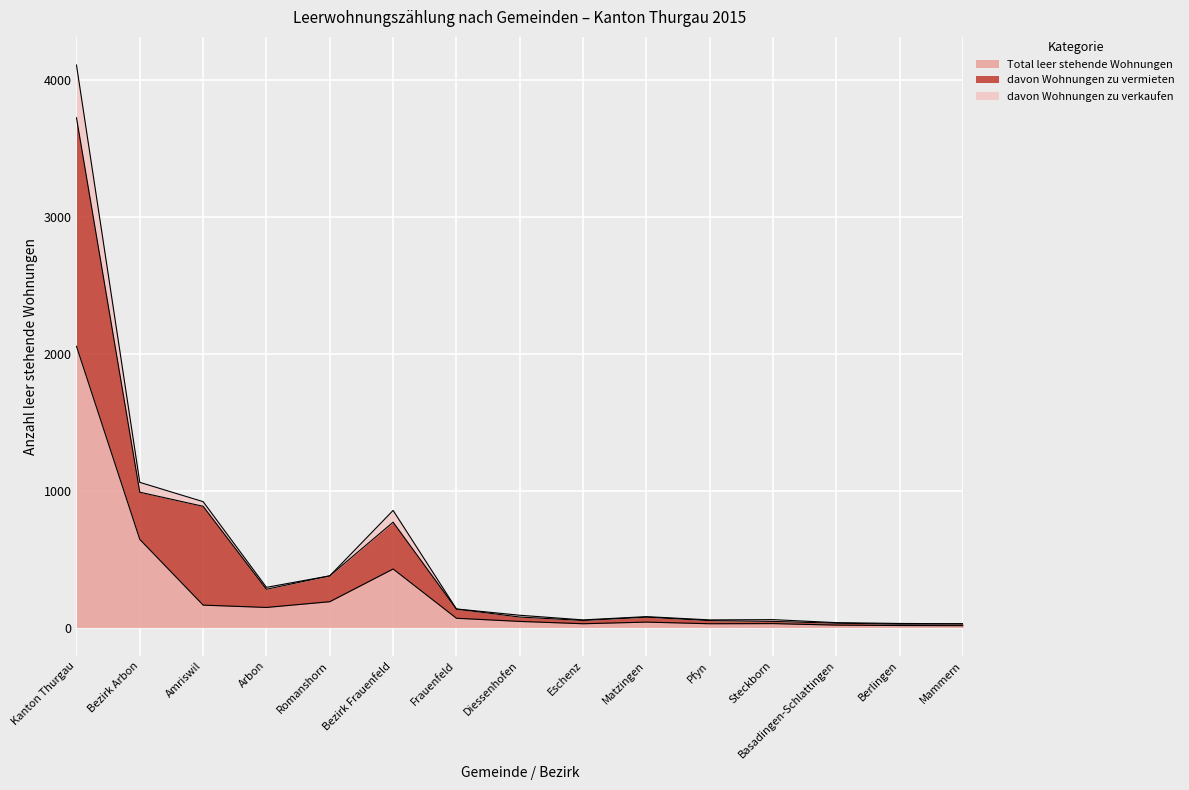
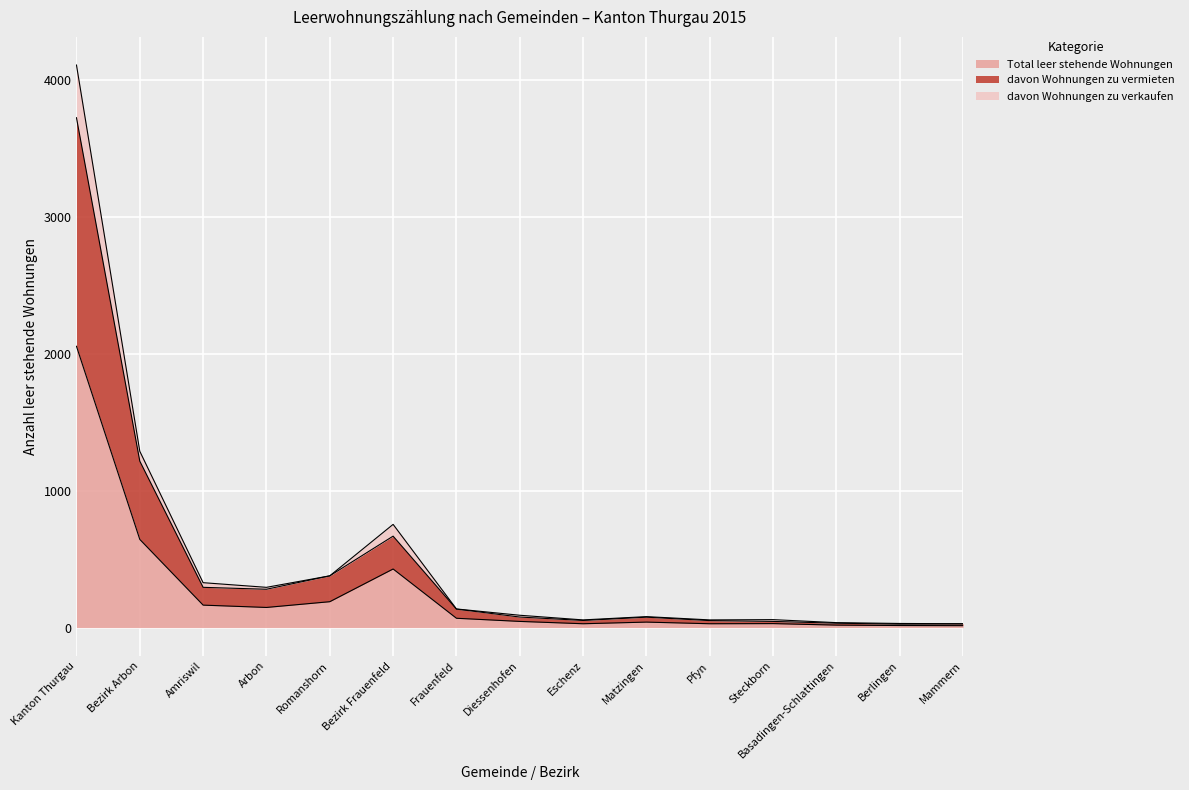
  {
    "davon Wohnungen zu vermieten": {
      "Kanton Thurgau": 1670,
-     "Bezirk Arbon": 350,
-     "Amriswil": 720,
-     "Bezirk Frauenfeld": 340
+     "Bezirk Arbon": 570,
+     "Amriswil": 130,
+     "Bezirk Frauenfeld": 240
    }
  }
